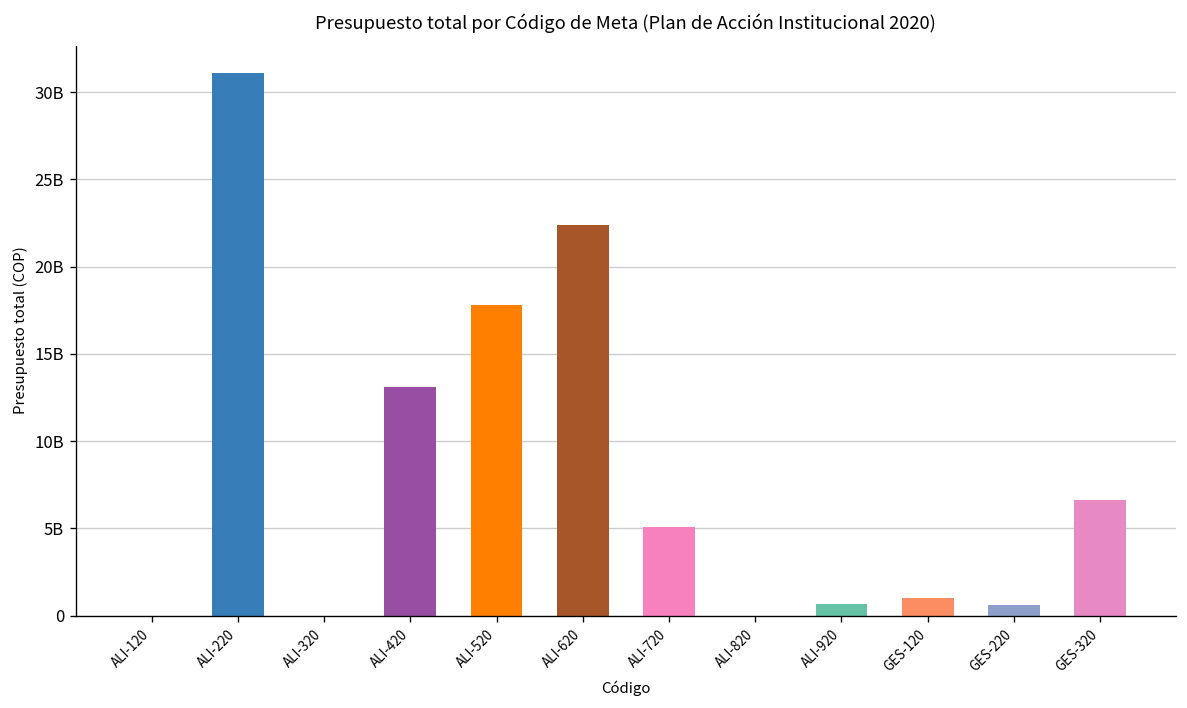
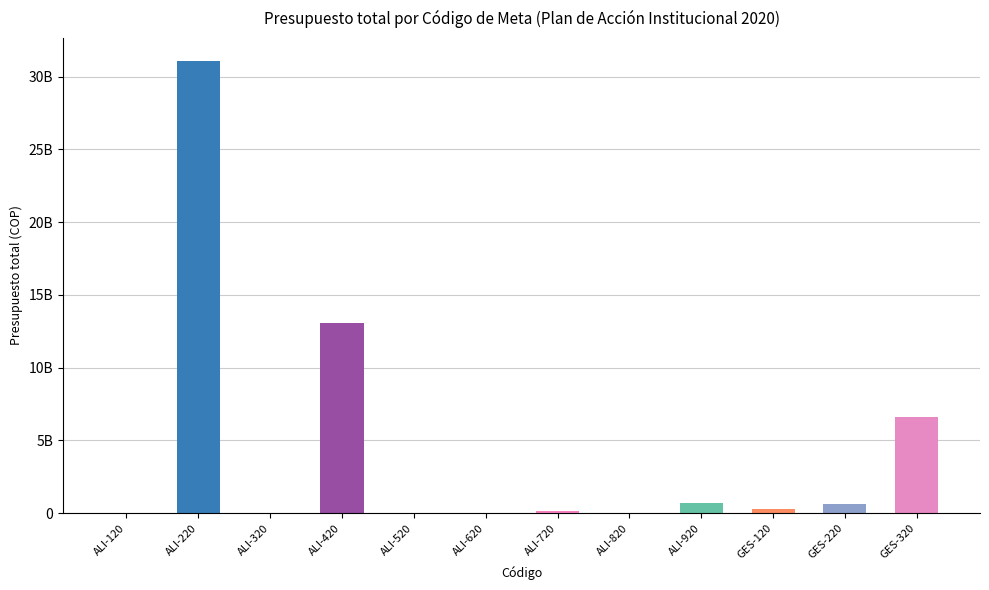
  {
    "ALI-120": 0,
    "ALI-220": 31100000000,
    "ALI-320": 0,
    "ALI-420": 13100000000,
-   "ALI-520": 17800000000,
-   "ALI-620": 22400000000,
-   "ALI-720": 5100000000,
+   "ALI-520": 0,
+   "ALI-620": 0,
+   "ALI-720": 100000000,
    "ALI-820": 0,
    "ALI-920": 700000000,
-   "GES-120": 1000000000,
+   "GES-120": 300000000,
    "GES-220": 600000000,
    "GES-320": 6600000000
  }
